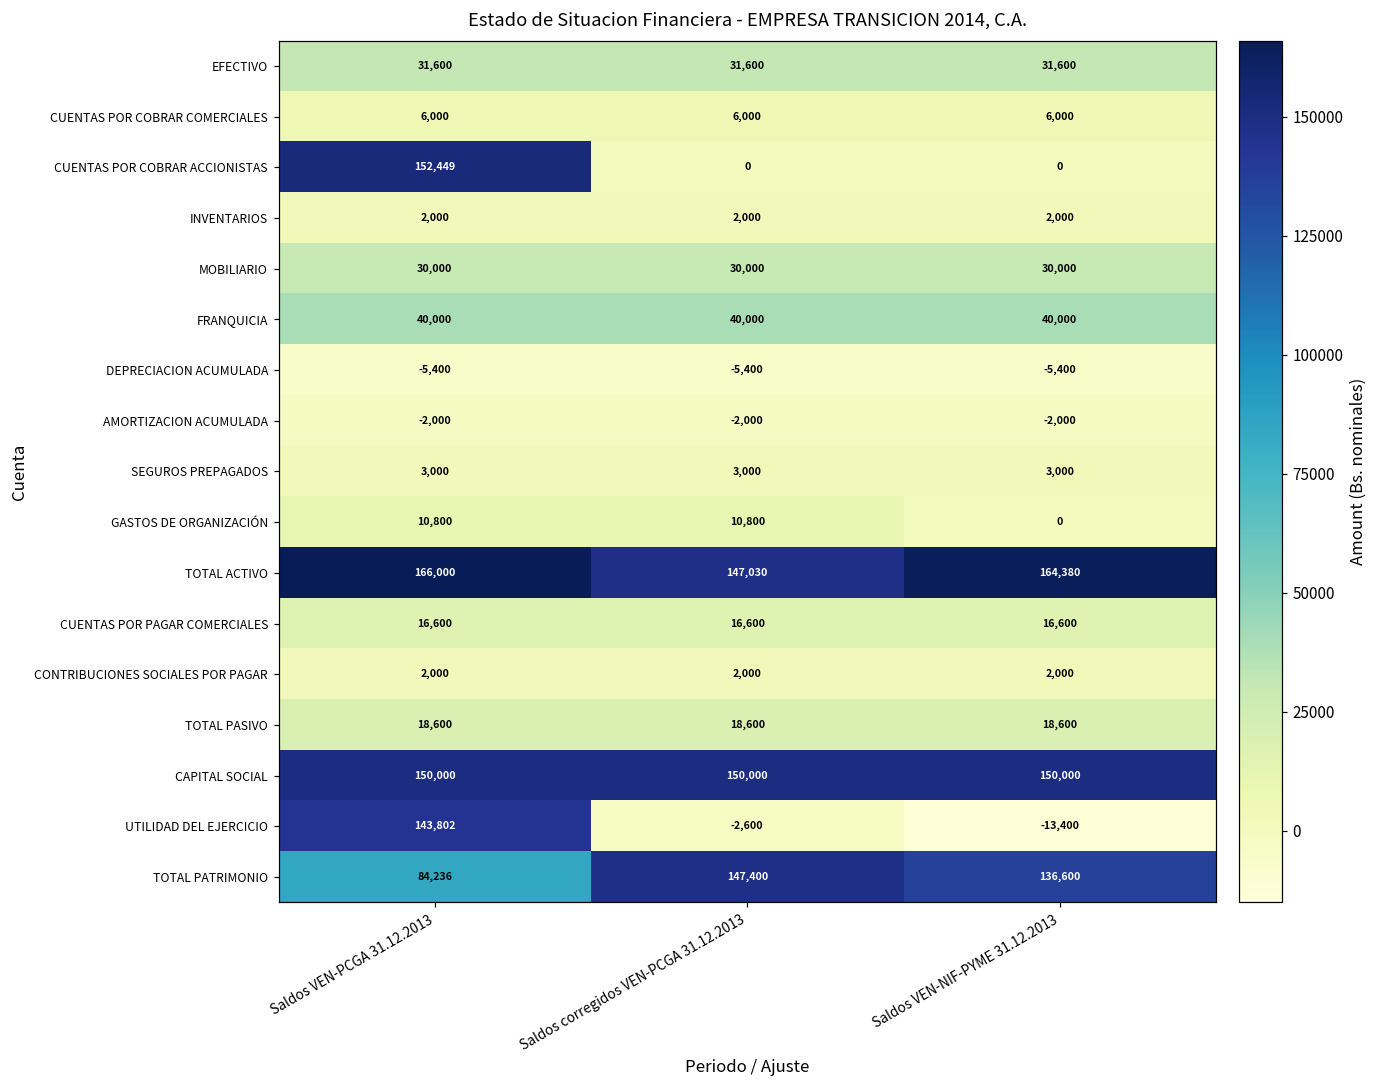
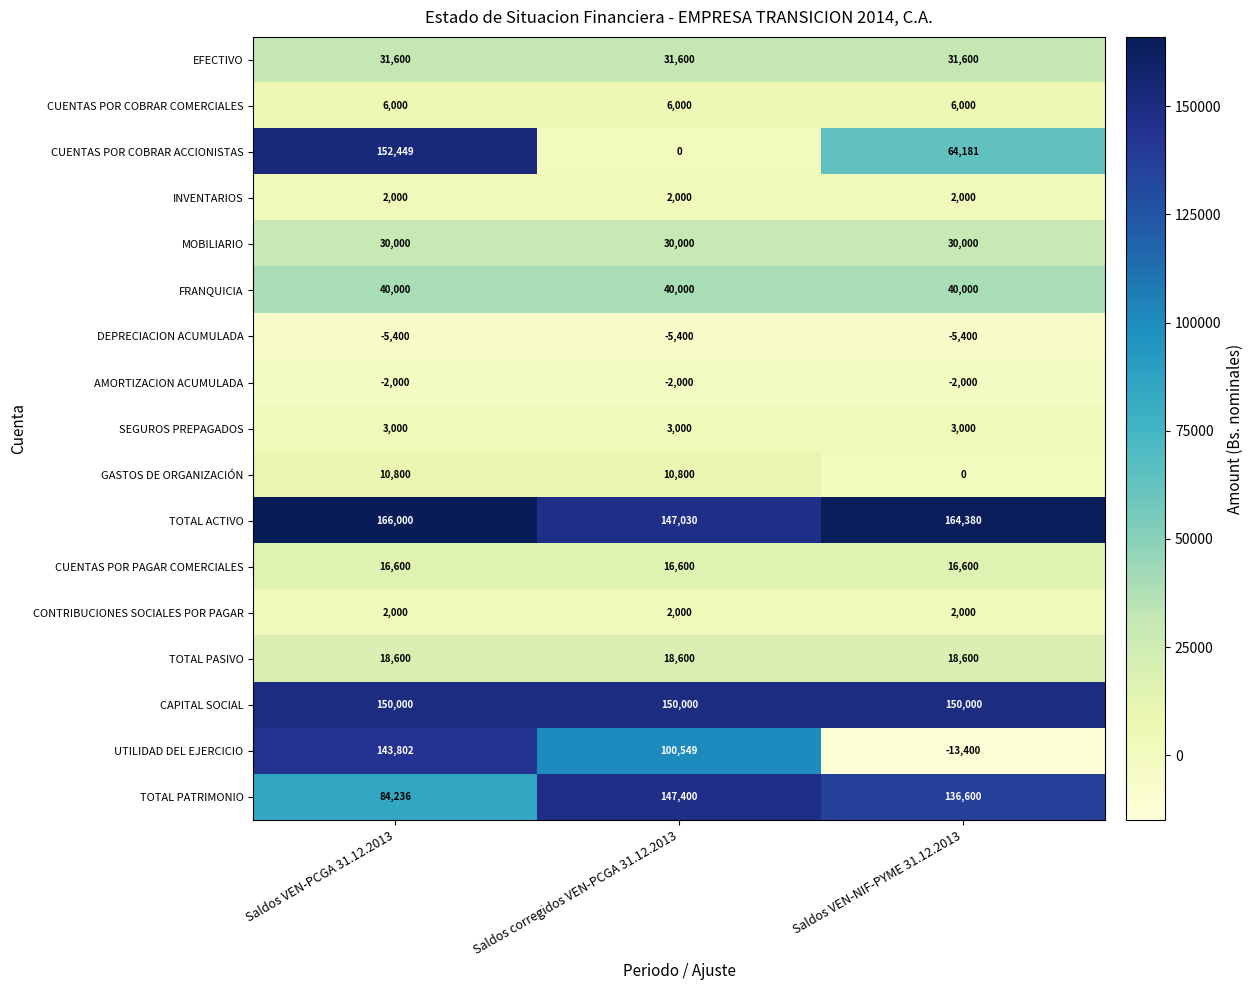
  {
    "EFECTIVO": {
      "Saldos VEN-PCGA 31.12.2013": "31,600",
      "Saldos corregidos VEN-PCGA 31.12.2013": "31,600",
      "Saldos VEN-NIF-PYME 31.12.2013": "31,600"
    },
    "CUENTAS POR COBRAR COMERCIALES": {
      "Saldos VEN-PCGA 31.12.2013": "6,000",
      "Saldos corregidos VEN-PCGA 31.12.2013": "6,000",
      "Saldos VEN-NIF-PYME 31.12.2013": "6,000"
    },
    "CUENTAS POR COBRAR ACCIONISTAS": {
      "Saldos VEN-PCGA 31.12.2013": "152,449",
      "Saldos corregidos VEN-PCGA 31.12.2013": "0",
-     "Saldos VEN-NIF-PYME 31.12.2013": "0"
+     "Saldos VEN-NIF-PYME 31.12.2013": "64,181"
    },
    "INVENTARIOS": {
      "Saldos VEN-PCGA 31.12.2013": "2,000",
      "Saldos corregidos VEN-PCGA 31.12.2013": "2,000",
      "Saldos VEN-NIF-PYME 31.12.2013": "2,000"
    },
    "MOBILIARIO": {
      "Saldos VEN-PCGA 31.12.2013": "30,000",
      "Saldos corregidos VEN-PCGA 31.12.2013": "30,000",
      "Saldos VEN-NIF-PYME 31.12.2013": "30,000"
    },
    "FRANQUICIA": {
      "Saldos VEN-PCGA 31.12.2013": "40,000",
      "Saldos corregidos VEN-PCGA 31.12.2013": "40,000",
      "Saldos VEN-NIF-PYME 31.12.2013": "40,000"
    },
    "DEPRECIACION ACUMULADA": {
      "Saldos VEN-PCGA 31.12.2013": "-5,400",
      "Saldos corregidos VEN-PCGA 31.12.2013": "-5,400",
      "Saldos VEN-NIF-PYME 31.12.2013": "-5,400"
    },
    "AMORTIZACION ACUMULADA": {
      "Saldos VEN-PCGA 31.12.2013": "-2,000",
      "Saldos corregidos VEN-PCGA 31.12.2013": "-2,000",
      "Saldos VEN-NIF-PYME 31.12.2013": "-2,000"
    },
    "SEGUROS PREPAGADOS": {
      "Saldos VEN-PCGA 31.12.2013": "3,000",
      "Saldos corregidos VEN-PCGA 31.12.2013": "3,000",
      "Saldos VEN-NIF-PYME 31.12.2013": "3,000"
    },
    "GASTOS DE ORGANIZACIÓN": {
      "Saldos VEN-PCGA 31.12.2013": "10,800",
      "Saldos corregidos VEN-PCGA 31.12.2013": "10,800",
      "Saldos VEN-NIF-PYME 31.12.2013": "0"
    },
    "TOTAL ACTIVO": {
      "Saldos VEN-PCGA 31.12.2013": "166,000",
      "Saldos corregidos VEN-PCGA 31.12.2013": "147,030",
      "Saldos VEN-NIF-PYME 31.12.2013": "164,380"
    },
    "CUENTAS POR PAGAR COMERCIALES": {
      "Saldos VEN-PCGA 31.12.2013": "16,600",
      "Saldos corregidos VEN-PCGA 31.12.2013": "16,600",
      "Saldos VEN-NIF-PYME 31.12.2013": "16,600"
    },
    "CONTRIBUCIONES SOCIALES POR PAGAR": {
      "Saldos VEN-PCGA 31.12.2013": "2,000",
      "Saldos corregidos VEN-PCGA 31.12.2013": "2,000",
      "Saldos VEN-NIF-PYME 31.12.2013": "2,000"
    },
    "TOTAL PASIVO": {
      "Saldos VEN-PCGA 31.12.2013": "18,600",
      "Saldos corregidos VEN-PCGA 31.12.2013": "18,600",
      "Saldos VEN-NIF-PYME 31.12.2013": "18,600"
    },
    "CAPITAL SOCIAL": {
      "Saldos VEN-PCGA 31.12.2013": "150,000",
      "Saldos corregidos VEN-PCGA 31.12.2013": "150,000",
      "Saldos VEN-NIF-PYME 31.12.2013": "150,000"
    },
    "UTILIDAD DEL EJERCICIO": {
      "Saldos VEN-PCGA 31.12.2013": "143,802",
-     "Saldos corregidos VEN-PCGA 31.12.2013": "-2,600",
+     "Saldos corregidos VEN-PCGA 31.12.2013": "100,549",
      "Saldos VEN-NIF-PYME 31.12.2013": "-13,400"
    },
    "TOTAL PATRIMONIO": {
      "Saldos VEN-PCGA 31.12.2013": "84,236",
      "Saldos corregidos VEN-PCGA 31.12.2013": "147,400",
      "Saldos VEN-NIF-PYME 31.12.2013": "136,600"
    }
  }
